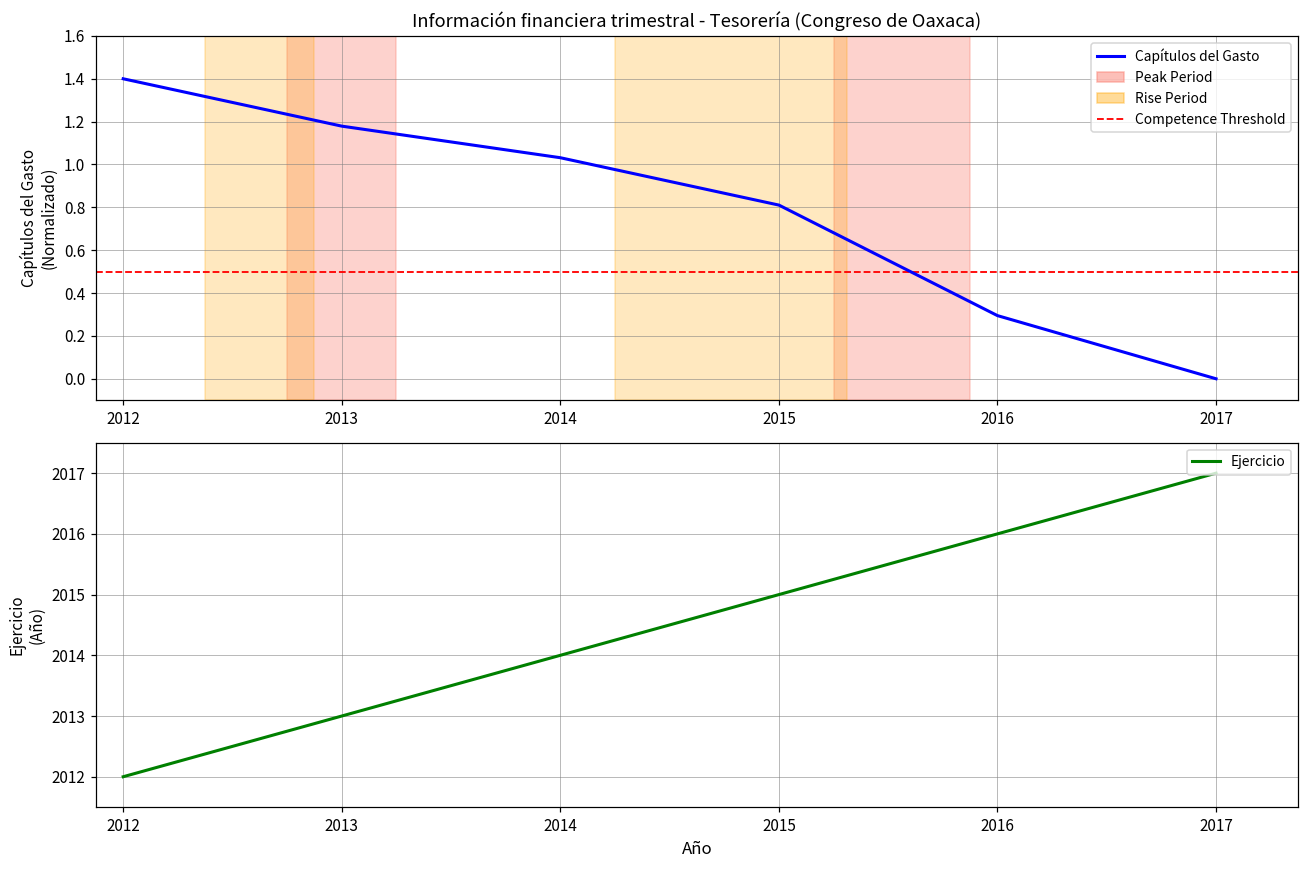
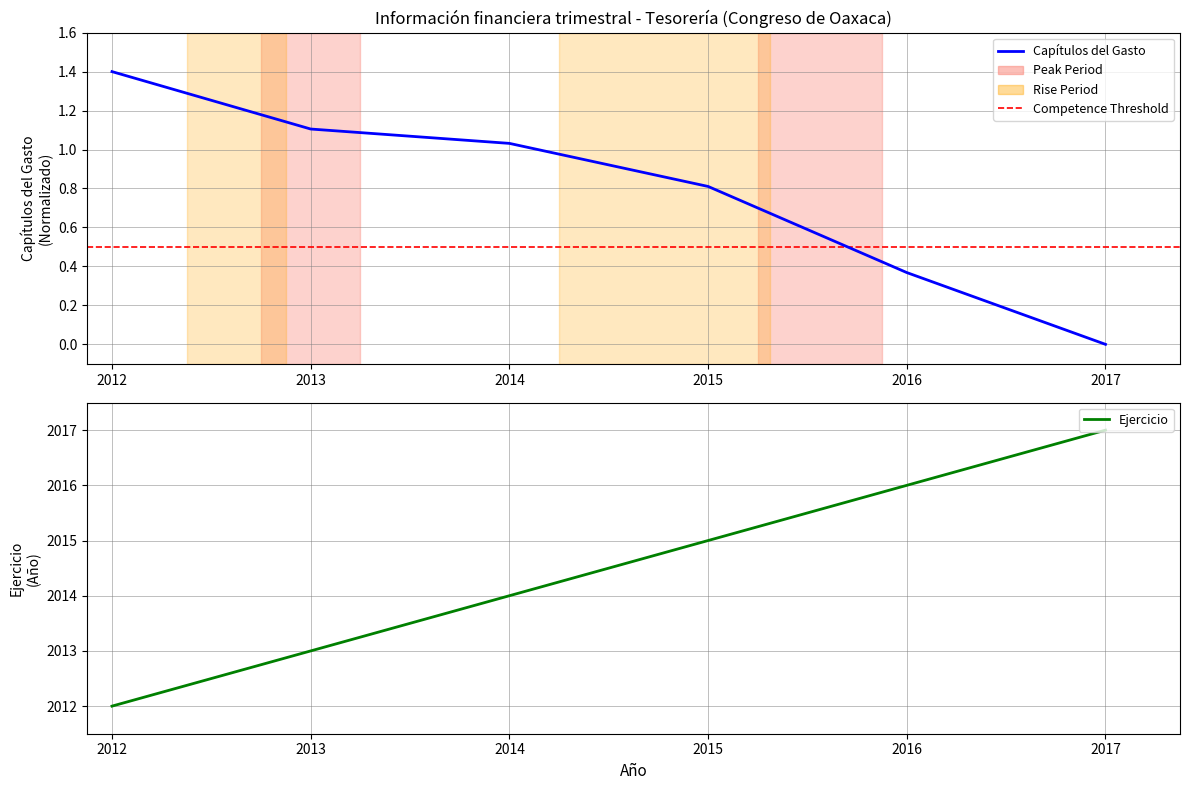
  {
    "Información financiera trimestral - Tesorería (Congreso de Oaxaca)": {
      "2012": 1.40,
-     "2013": 1.18,
+     "2013": 1.11,
      "2014": 1.03,
      "2015": 0.81,
-     "2016": 0.29,
+     "2016": 0.37,
      "2017": 0.00
    }
  }
